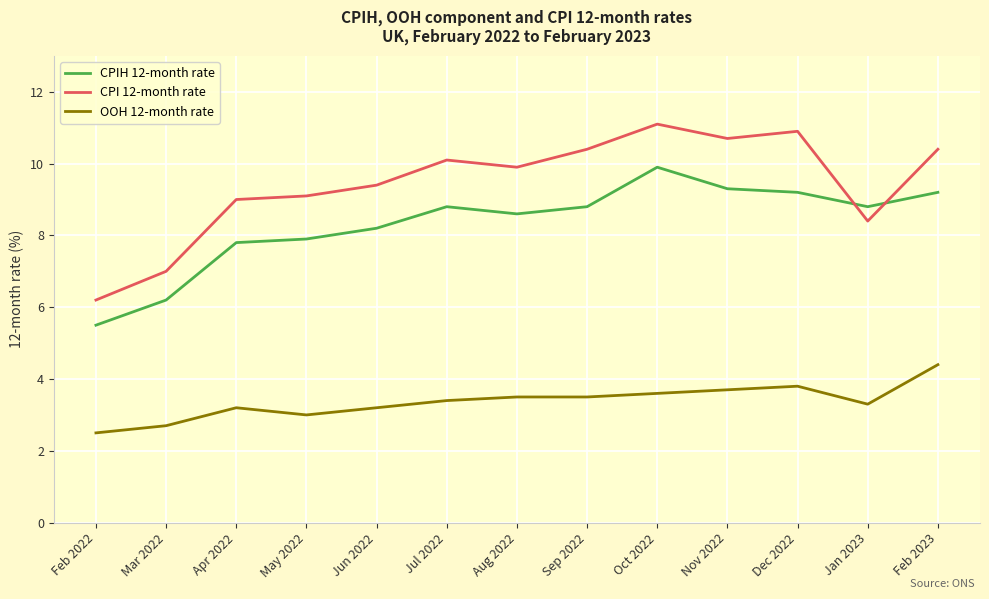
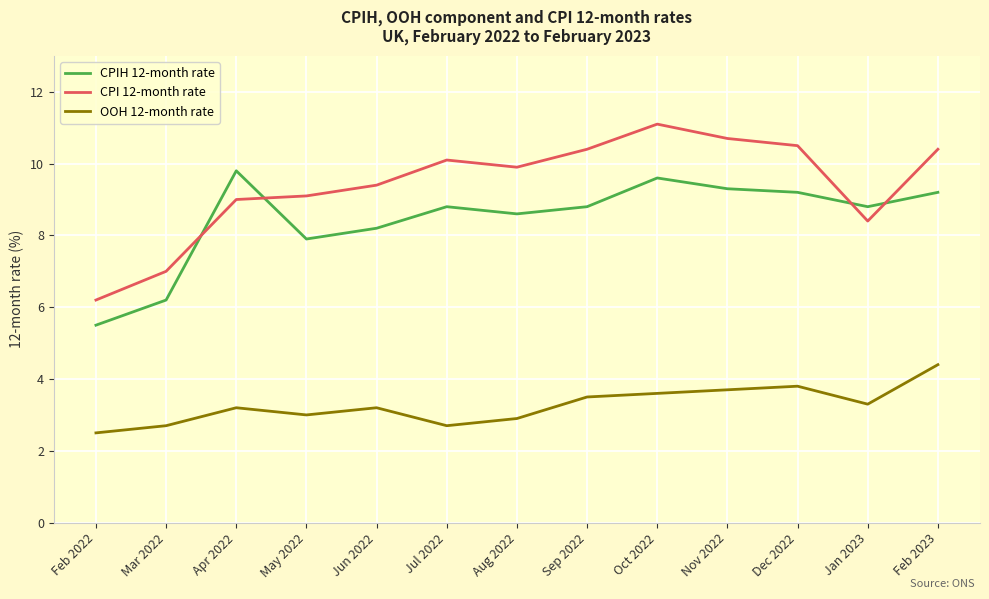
  {
    "CPIH 12-month rate": {
      "Feb 2022": 5.5,
      "Mar 2022": 6.2,
-     "Apr 2022": 7.8,
+     "Apr 2022": 9.8,
      "May 2022": 7.9,
      "Jun 2022": 8.2,
      "Jul 2022": 8.8,
      "Aug 2022": 8.6,
      "Sep 2022": 8.8,
-     "Oct 2022": 9.9,
+     "Oct 2022": 9.6,
      "Nov 2022": 9.3,
      "Dec 2022": 9.2,
      "Jan 2023": 8.8,
      "Feb 2023": 9.2
    },
    "CPI 12-month rate": {
      "Feb 2022": 6.2,
      "Mar 2022": 7.0,
      "Apr 2022": 9.0,
      "May 2022": 9.1,
      "Jun 2022": 9.4,
      "Jul 2022": 10.1,
      "Aug 2022": 9.9,
      "Sep 2022": 10.4,
      "Oct 2022": 11.1,
      "Nov 2022": 10.7,
-     "Dec 2022": 10.9,
+     "Dec 2022": 10.5,
      "Jan 2023": 8.4,
      "Feb 2023": 10.4
    },
    "OOH 12-month rate": {
      "Feb 2022": 2.5,
      "Mar 2022": 2.7,
      "Apr 2022": 3.2,
      "May 2022": 3.0,
      "Jun 2022": 3.2,
-     "Jul 2022": 3.4,
-     "Aug 2022": 3.5,
+     "Jul 2022": 2.7,
+     "Aug 2022": 2.9,
      "Sep 2022": 3.5,
      "Oct 2022": 3.6,
      "Nov 2022": 3.7,
      "Dec 2022": 3.8,
      "Jan 2023": 3.3,
      "Feb 2023": 4.4
    }
  }
